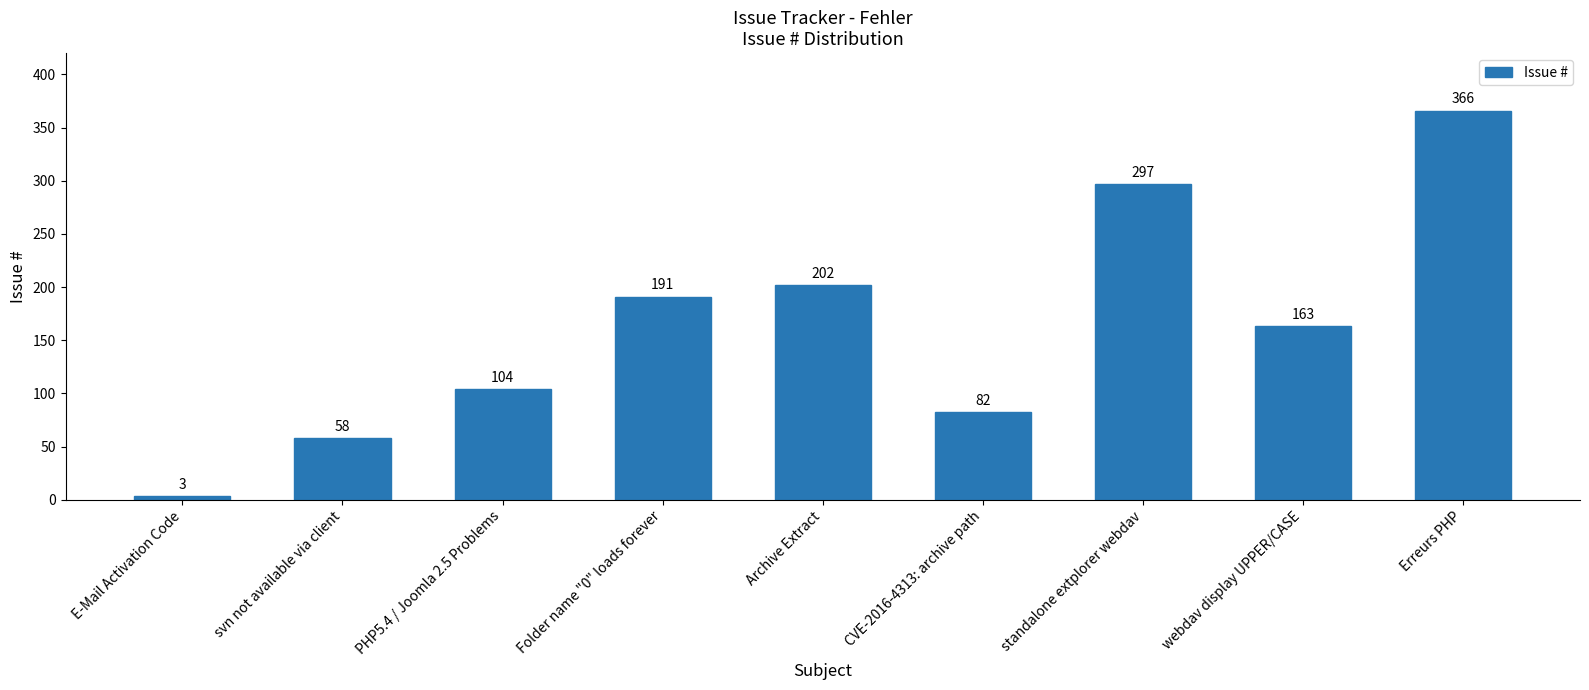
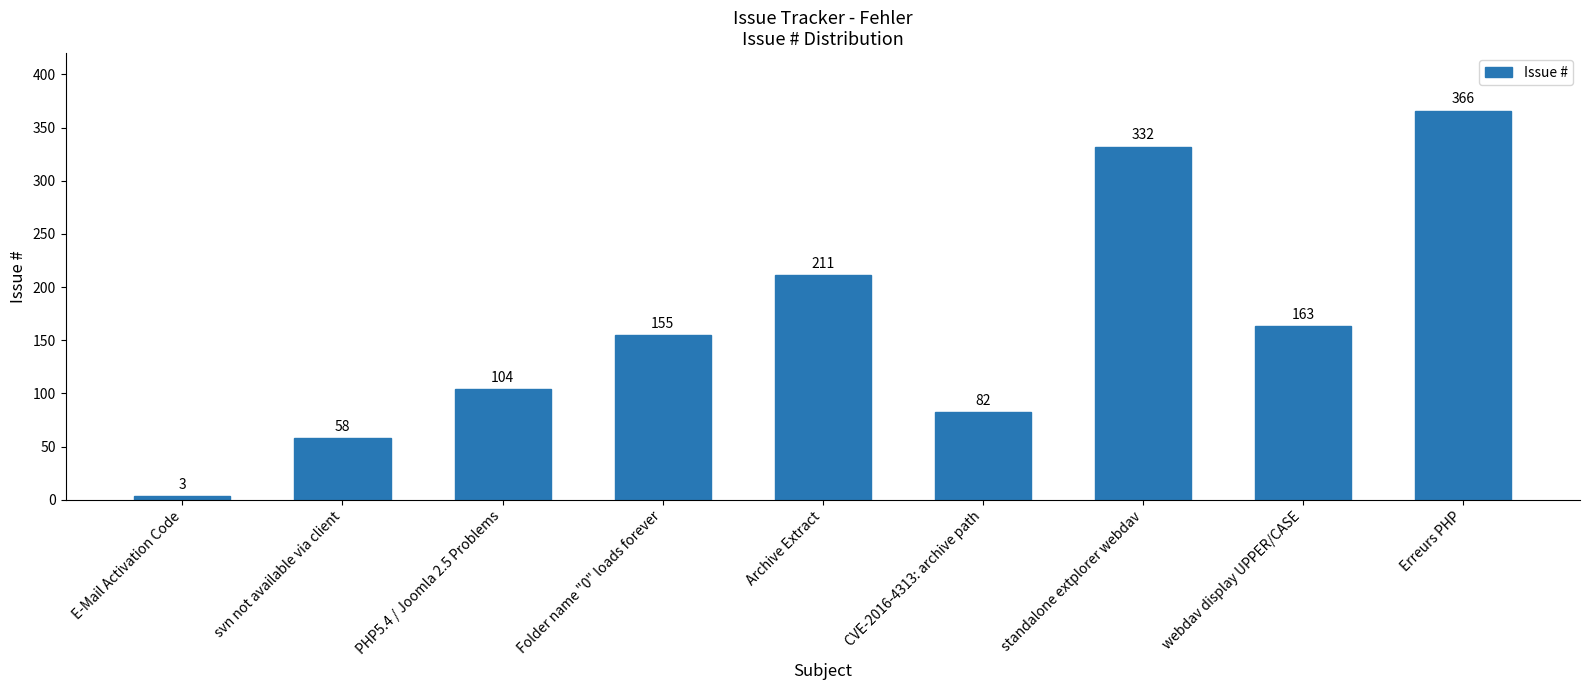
  {
    "E-Mail Activation Code": 3,
    "svn not available via client": 58,
    "PHP5.4 / Joomla 2.5 Problems": 104,
-   "Folder name \"0\" loads forever": 191,
-   "Archive Extract": 202,
+   "Folder name \"0\" loads forever": 155,
+   "Archive Extract": 211,
    "CVE-2016-4313: archive path": 82,
-   "standalone extplorer webdav": 297,
+   "standalone extplorer webdav": 332,
    "webdav display UPPER/CASE": 163,
    "Erreurs PHP": 366
  }
